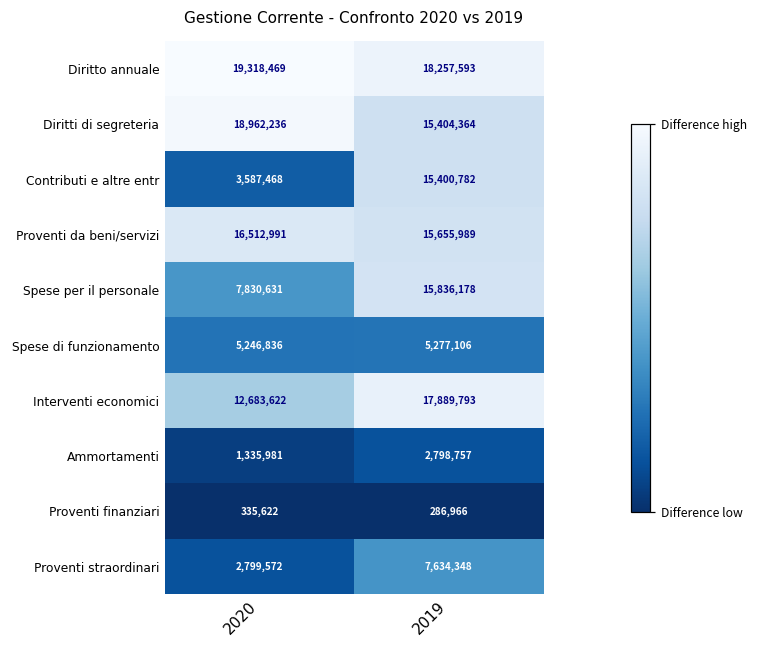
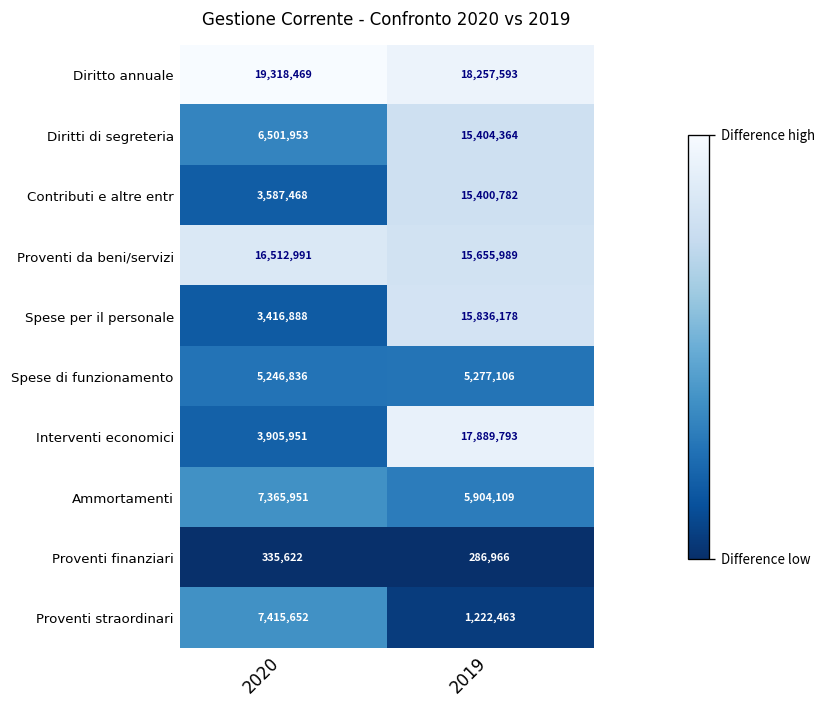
  {
    "Diritto annuale": {
      "2020": "19,318,469",
      "2019": "18,257,593"
    },
    "Diritti di segreteria": {
-     "2020": "18,962,236",
+     "2020": "6,501,953",
      "2019": "15,404,364"
    },
    "Contributi e altre entr": {
      "2020": "3,587,468",
      "2019": "15,400,782"
    },
    "Proventi da beni/servizi": {
      "2020": "16,512,991",
      "2019": "15,655,989"
    },
    "Spese per il personale": {
-     "2020": "7,830,631",
+     "2020": "3,416,888",
      "2019": "15,836,178"
    },
    "Spese di funzionamento": {
      "2020": "5,246,836",
      "2019": "5,277,106"
    },
    "Interventi economici": {
-     "2020": "12,683,622",
+     "2020": "3,905,951",
      "2019": "17,889,793"
    },
    "Ammortamenti": {
-     "2020": "1,335,981",
-     "2019": "2,798,757"
+     "2020": "7,365,951",
+     "2019": "5,904,109"
    },
    "Proventi finanziari": {
      "2020": "335,622",
      "2019": "286,966"
    },
    "Proventi straordinari": {
-     "2020": "2,799,572",
-     "2019": "7,634,348"
+     "2020": "7,415,652",
+     "2019": "1,222,463"
    }
  }
